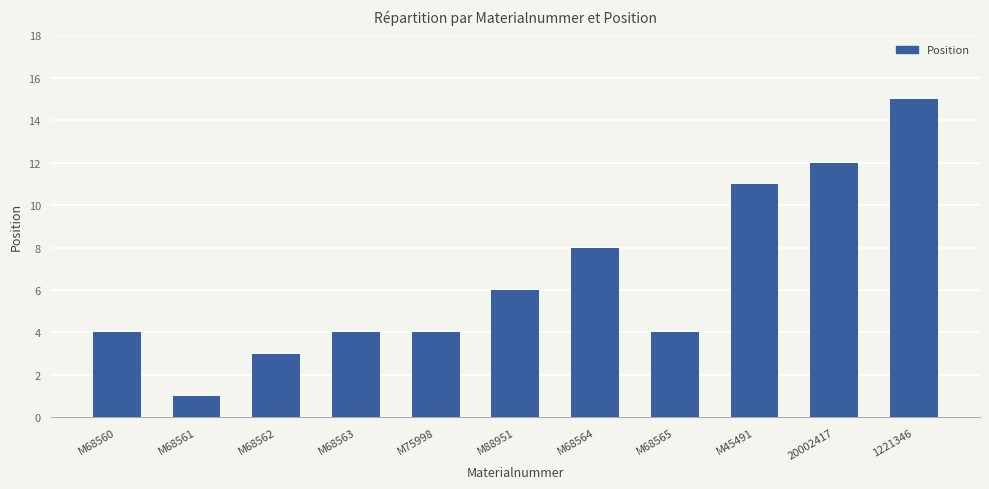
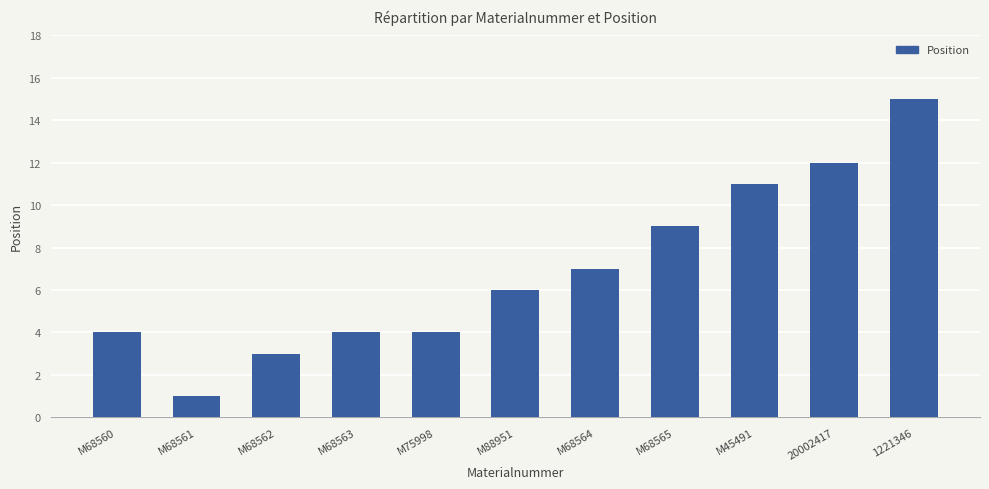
  {
    "M68560": 4,
    "M68561": 1,
    "M68562": 3,
    "M68563": 4,
    "M75998": 4,
    "M88951": 6,
-   "M68564": 8,
-   "M68565": 4,
+   "M68564": 7,
+   "M68565": 9,
    "M45491": 11,
    "20002417": 12,
    "1221346": 15
  }
